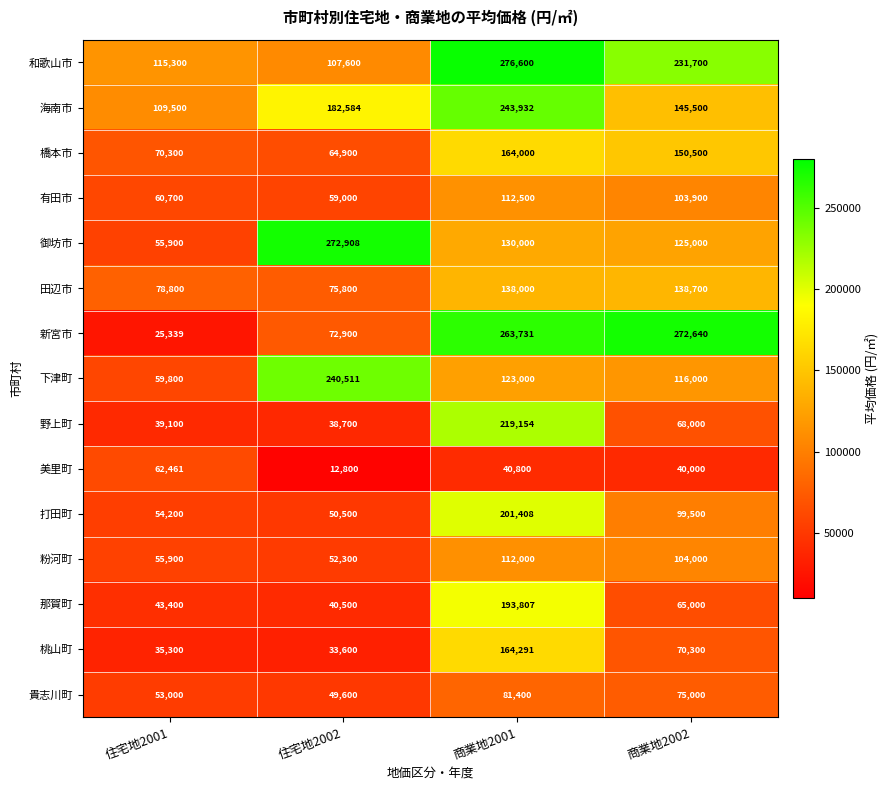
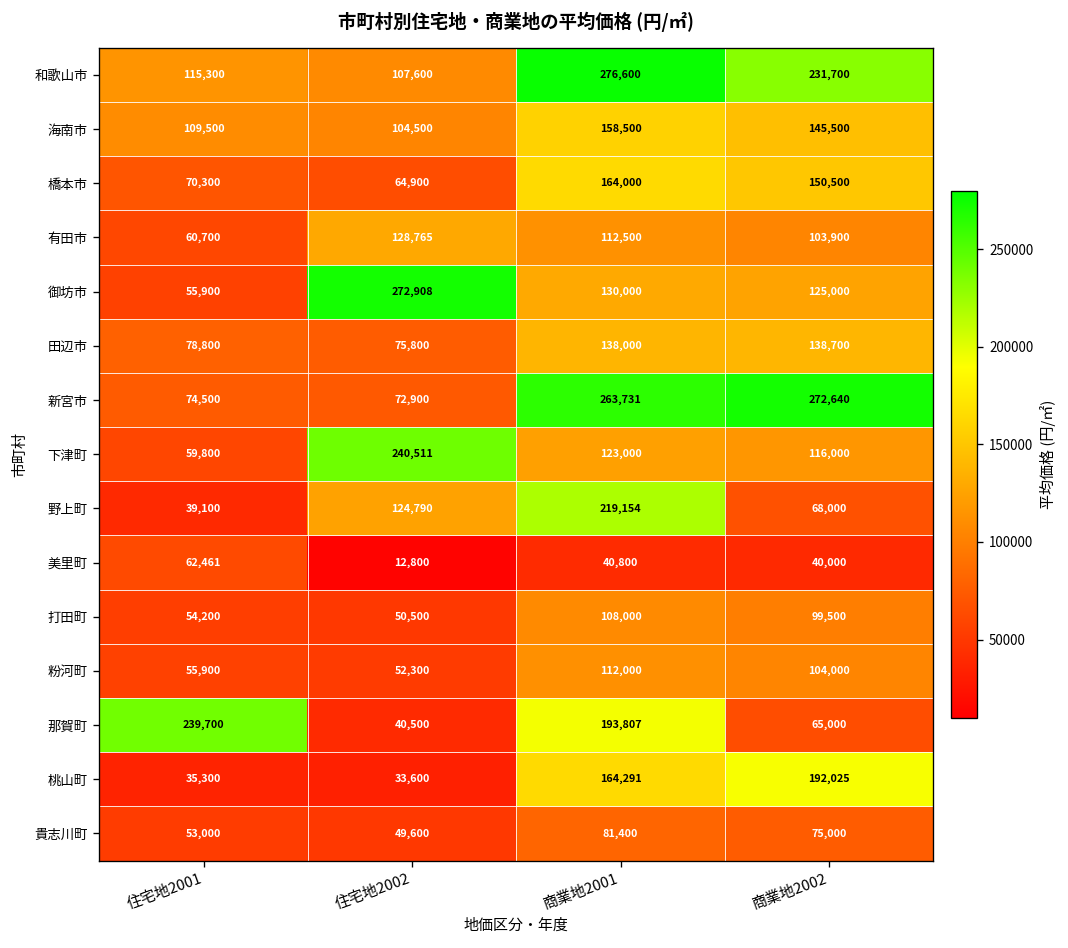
  {
    "和歌山市": {
      "住宅地2001": "115,300",
      "住宅地2002": "107,600",
      "商業地2001": "276,600",
      "商業地2002": "231,700"
    },
    "海南市": {
      "住宅地2001": "109,500",
-     "住宅地2002": "182,584",
-     "商業地2001": "243,932",
+     "住宅地2002": "104,500",
+     "商業地2001": "158,500",
      "商業地2002": "145,500"
    },
    "橋本市": {
      "住宅地2001": "70,300",
      "住宅地2002": "64,900",
      "商業地2001": "164,000",
      "商業地2002": "150,500"
    },
    "有田市": {
      "住宅地2001": "60,700",
-     "住宅地2002": "59,000",
+     "住宅地2002": "128,765",
      "商業地2001": "112,500",
      "商業地2002": "103,900"
    },
    "御坊市": {
      "住宅地2001": "55,900",
      "住宅地2002": "272,908",
      "商業地2001": "130,000",
      "商業地2002": "125,000"
    },
    "田辺市": {
      "住宅地2001": "78,800",
      "住宅地2002": "75,800",
      "商業地2001": "138,000",
      "商業地2002": "138,700"
    },
    "新宮市": {
-     "住宅地2001": "25,339",
+     "住宅地2001": "74,500",
      "住宅地2002": "72,900",
      "商業地2001": "263,731",
      "商業地2002": "272,640"
    },
    "下津町": {
      "住宅地2001": "59,800",
      "住宅地2002": "240,511",
      "商業地2001": "123,000",
      "商業地2002": "116,000"
    },
    "野上町": {
      "住宅地2001": "39,100",
-     "住宅地2002": "38,700",
+     "住宅地2002": "124,790",
      "商業地2001": "219,154",
      "商業地2002": "68,000"
    },
    "美里町": {
      "住宅地2001": "62,461",
      "住宅地2002": "12,800",
      "商業地2001": "40,800",
      "商業地2002": "40,000"
    },
    "打田町": {
      "住宅地2001": "54,200",
      "住宅地2002": "50,500",
-     "商業地2001": "201,408",
+     "商業地2001": "108,000",
      "商業地2002": "99,500"
    },
    "粉河町": {
      "住宅地2001": "55,900",
      "住宅地2002": "52,300",
      "商業地2001": "112,000",
      "商業地2002": "104,000"
    },
    "那賀町": {
-     "住宅地2001": "43,400",
+     "住宅地2001": "239,700",
      "住宅地2002": "40,500",
      "商業地2001": "193,807",
      "商業地2002": "65,000"
    },
    "桃山町": {
      "住宅地2001": "35,300",
      "住宅地2002": "33,600",
      "商業地2001": "164,291",
-     "商業地2002": "70,300"
+     "商業地2002": "192,025"
    },
    "貴志川町": {
      "住宅地2001": "53,000",
      "住宅地2002": "49,600",
      "商業地2001": "81,400",
      "商業地2002": "75,000"
    }
  }
